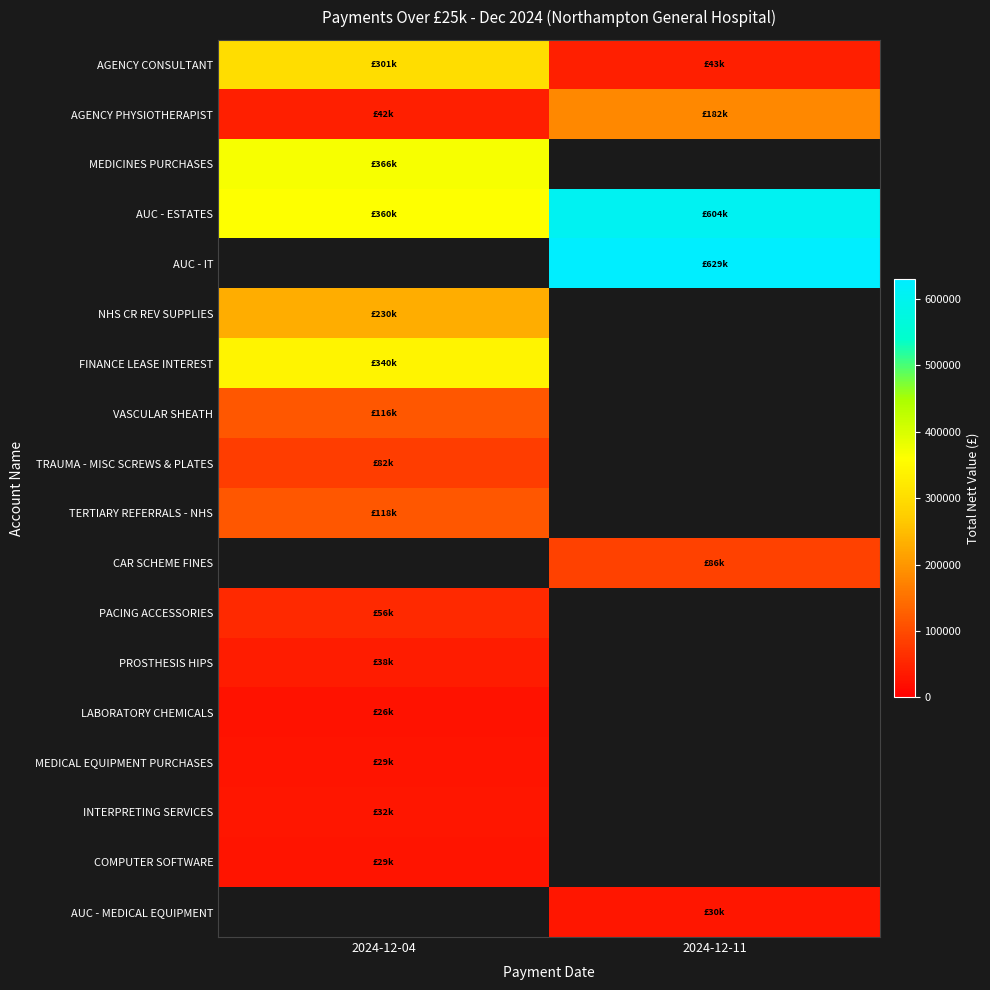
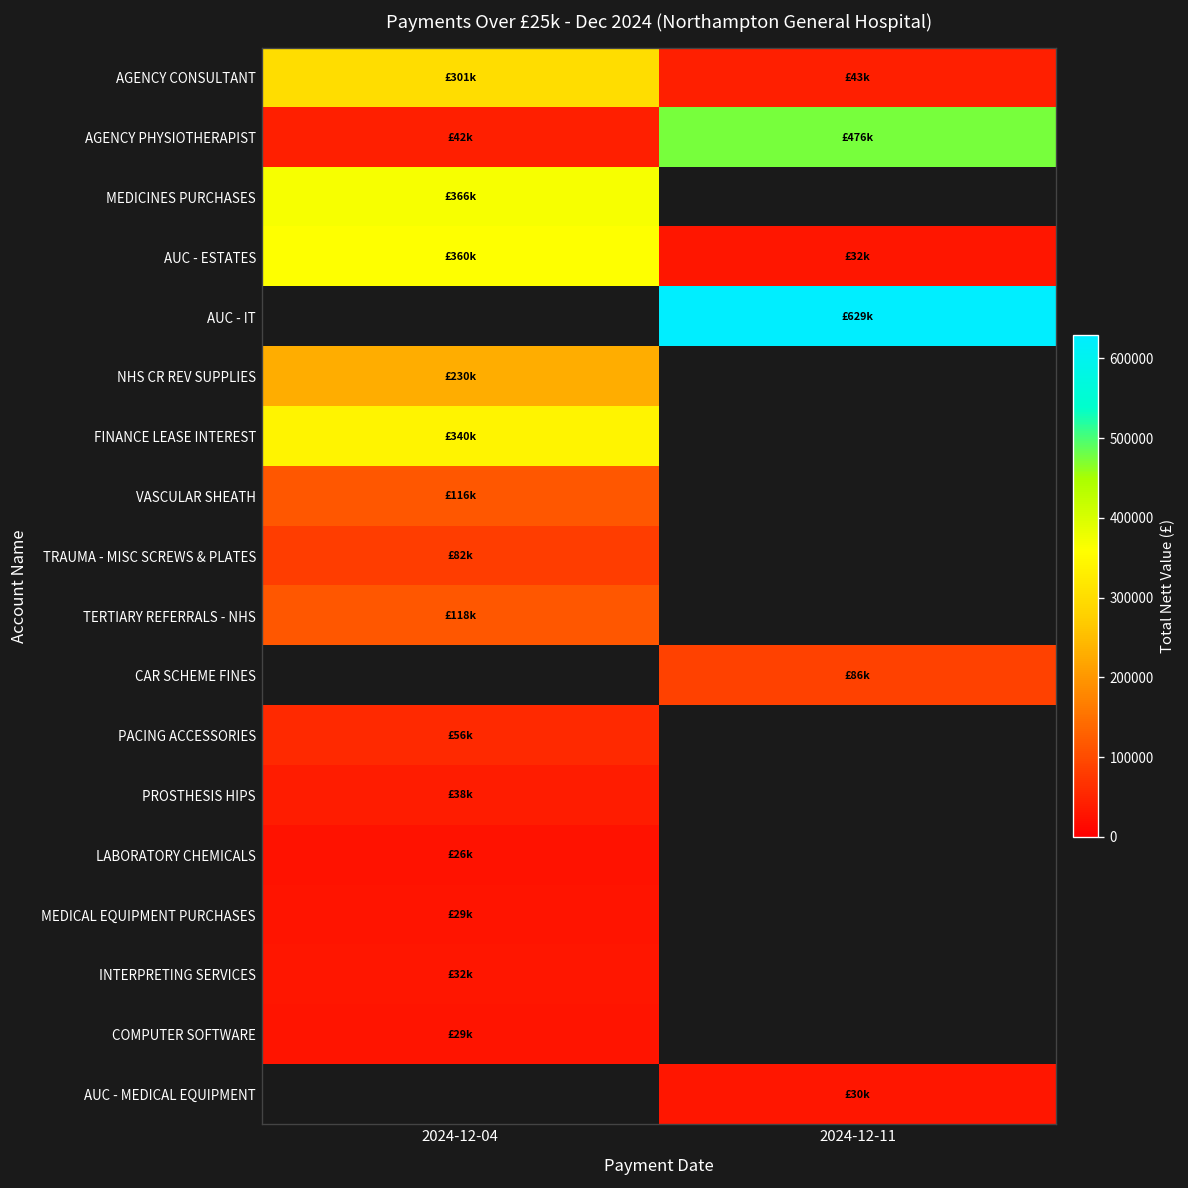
  {
    "AGENCY CONSULTANT": {
      "2024-12-04": "£301k",
      "2024-12-11": "£43k"
    },
    "AGENCY PHYSIOTHERAPIST": {
      "2024-12-04": "£42k",
-     "2024-12-11": "£182k"
+     "2024-12-11": "£476k"
    },
    "MEDICINES PURCHASES": {
      "2024-12-04": "£366k"
    },
    "AUC - ESTATES": {
      "2024-12-04": "£360k",
-     "2024-12-11": "£604k"
+     "2024-12-11": "£32k"
    },
    "AUC - IT": {
      "2024-12-11": "£629k"
    },
    "NHS CR REV SUPPLIES": {
      "2024-12-04": "£230k"
    },
    "FINANCE LEASE INTEREST": {
      "2024-12-04": "£340k"
    },
    "VASCULAR SHEATH": {
      "2024-12-04": "£116k"
    },
    "TRAUMA - MISC SCREWS & PLATES": {
      "2024-12-04": "£82k"
    },
    "TERTIARY REFERRALS - NHS": {
      "2024-12-04": "£118k"
    },
    "CAR SCHEME FINES": {
      "2024-12-11": "£86k"
    },
    "PACING ACCESSORIES": {
      "2024-12-04": "£56k"
    },
    "PROSTHESIS HIPS": {
      "2024-12-04": "£38k"
    },
    "LABORATORY CHEMICALS": {
      "2024-12-04": "£26k"
    },
    "MEDICAL EQUIPMENT PURCHASES": {
      "2024-12-04": "£29k"
    },
    "INTERPRETING SERVICES": {
      "2024-12-04": "£32k"
    },
    "COMPUTER SOFTWARE": {
      "2024-12-04": "£29k"
    },
    "AUC - MEDICAL EQUIPMENT": {
      "2024-12-11": "£30k"
    }
  }
